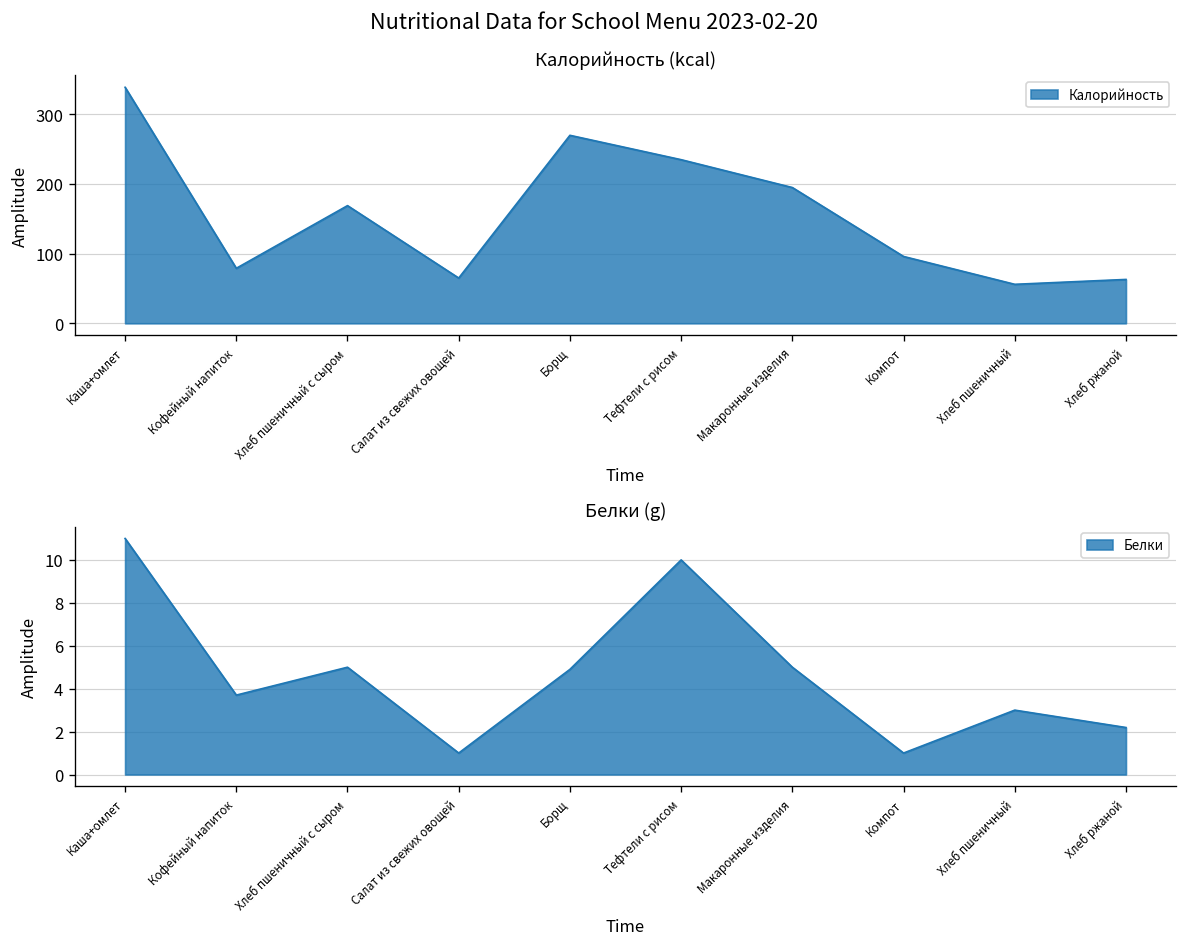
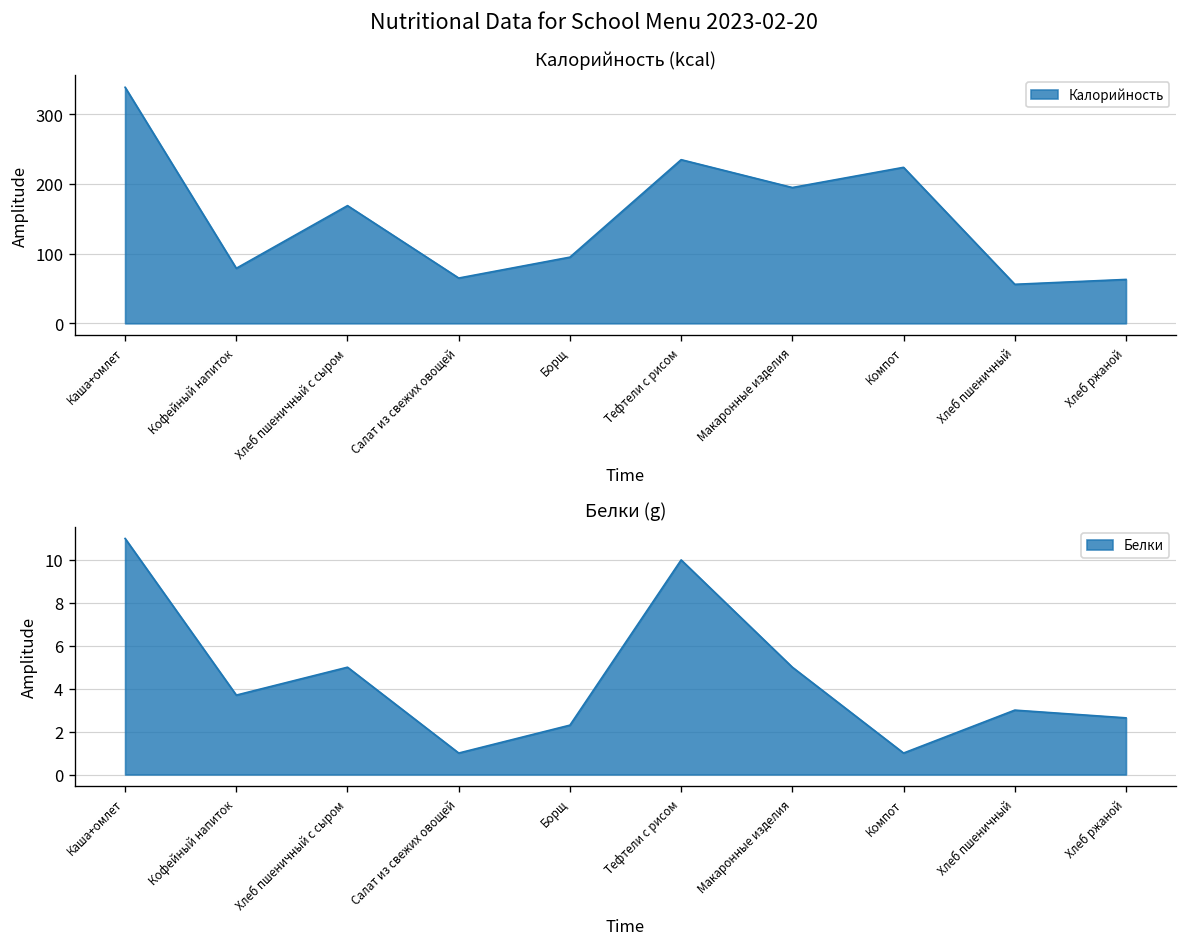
  {
    "Калорийность (kcal)": {
      "Каша+омлет": 340,
      "Кофейный напиток": 80,
      "Хлеб пшеничный с сыром": 170,
      "Салат из свежих овощей": 70,
-     "Борщ": 270,
+     "Борщ": 100,
      "Тефтели с рисом": 240,
      "Макаронные изделия": 200,
-     "Компот": 100,
+     "Компот": 220,
      "Хлеб пшеничный": 60,
      "Хлеб ржаной": 60
    },
    "Белки (g)": {
      "Каша+омлет": 11.0,
      "Кофейный напиток": 3.7,
      "Хлеб пшеничный с сыром": 5.0,
      "Салат из свежих овощей": 1.0,
-     "Борщ": 4.9,
+     "Борщ": 2.3,
      "Тефтели с рисом": 10.0,
      "Макаронные изделия": 5.0,
      "Компот": 1.0,
      "Хлеб пшеничный": 3.0,
-     "Хлеб ржаной": 2.2
+     "Хлеб ржаной": 2.6
    }
  }
